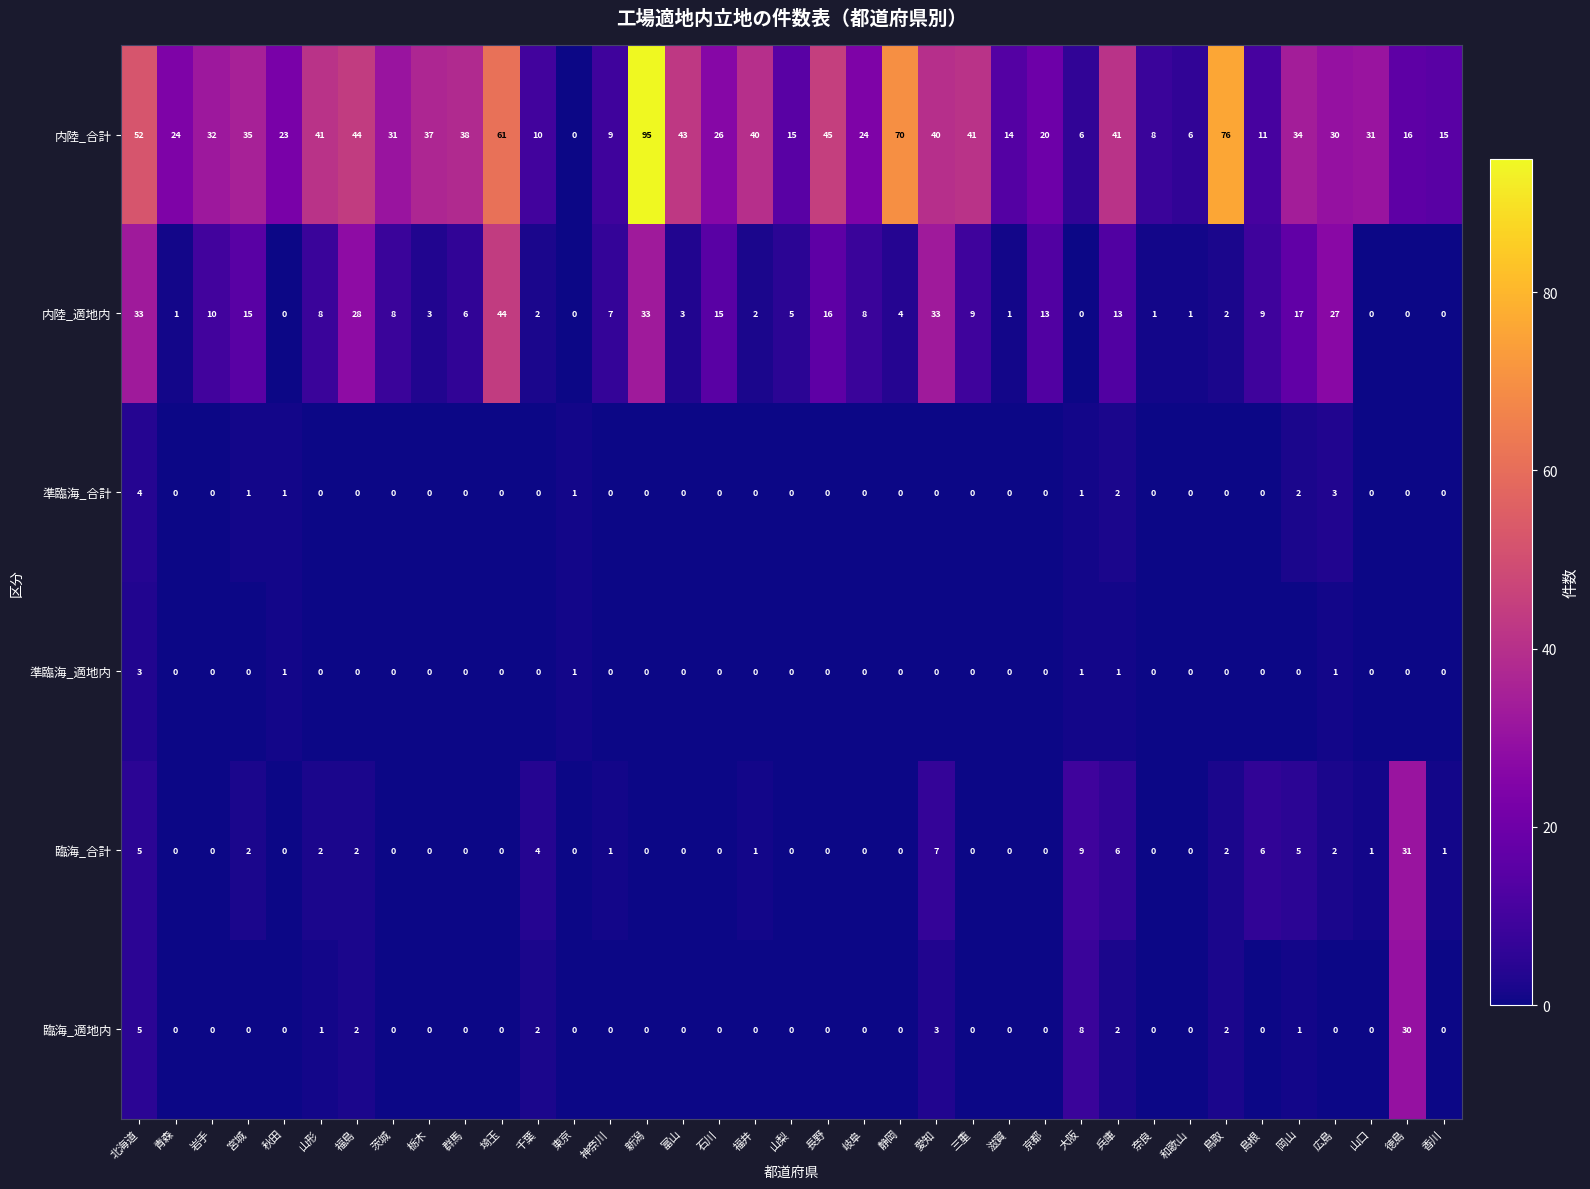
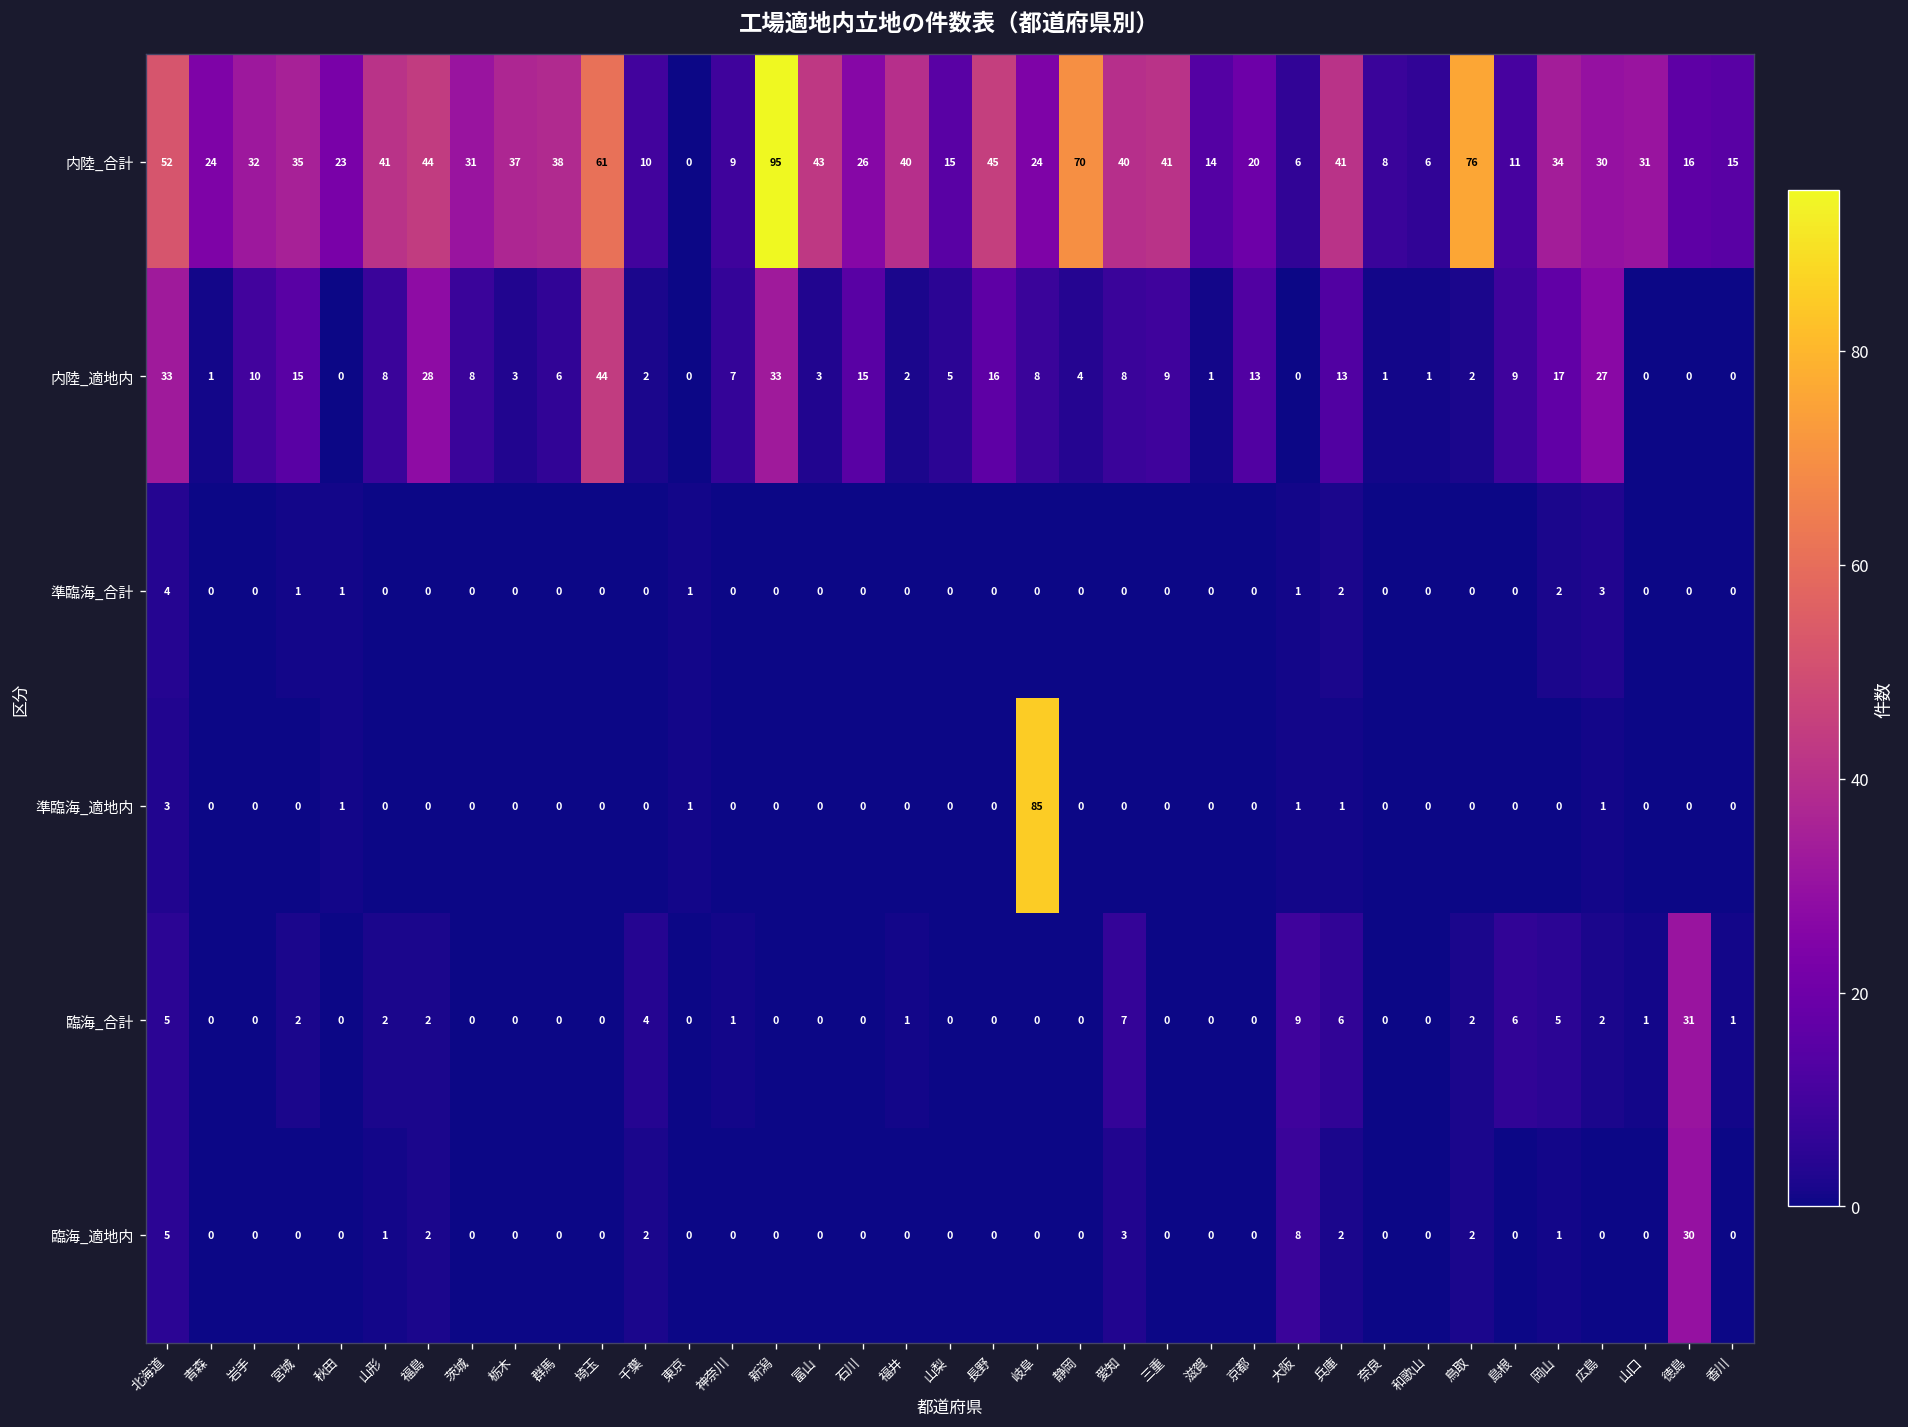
  {
    "内陸_適地内": {
      "北海道": 33,
      "青森": 1,
      "岩手": 10,
      "宮城": 15,
      "秋田": 0,
      "山形": 8,
      "福島": 28,
      "茨城": 8,
      "栃木": 3,
      "群馬": 6,
      "埼玉": 44,
      "千葉": 2,
      "東京": 0,
      "神奈川": 7,
      "新潟": 33,
      "富山": 3,
      "石川": 15,
      "福井": 2,
      "山梨": 5,
      "長野": 16,
      "岐阜": 8,
      "静岡": 4,
-     "愛知": 33,
+     "愛知": 8,
      "三重": 9,
      "滋賀": 1,
      "京都": 13,
      "大阪": 0,
      "兵庫": 13,
      "奈良": 1,
      "和歌山": 1,
      "鳥取": 2,
      "島根": 9,
      "岡山": 17,
      "広島": 27,
      "山口": 0,
      "徳島": 0,
      "香川": 0
    },
    "準臨海_適地内": {
      "北海道": 3,
      "青森": 0,
      "岩手": 0,
      "宮城": 0,
      "秋田": 1,
      "山形": 0,
      "福島": 0,
      "茨城": 0,
      "栃木": 0,
      "群馬": 0,
      "埼玉": 0,
      "千葉": 0,
      "東京": 1,
      "神奈川": 0,
      "新潟": 0,
      "富山": 0,
      "石川": 0,
      "福井": 0,
      "山梨": 0,
      "長野": 0,
-     "岐阜": 0,
+     "岐阜": 85,
      "静岡": 0,
      "愛知": 0,
      "三重": 0,
      "滋賀": 0,
      "京都": 0,
      "大阪": 1,
      "兵庫": 1,
      "奈良": 0,
      "和歌山": 0,
      "鳥取": 0,
      "島根": 0,
      "岡山": 0,
      "広島": 1,
      "山口": 0,
      "徳島": 0,
      "香川": 0
    }
  }
